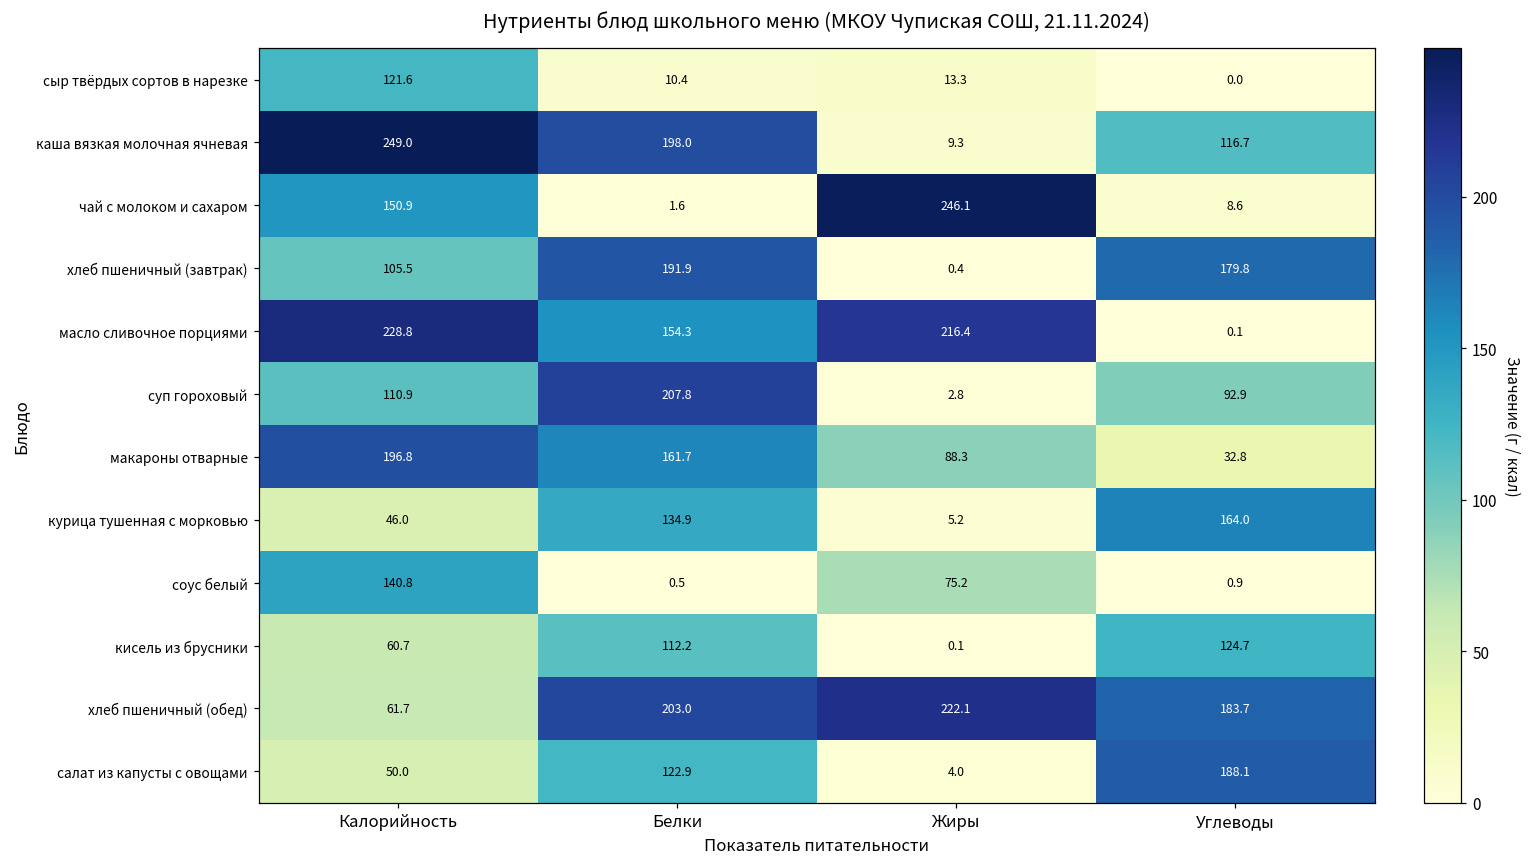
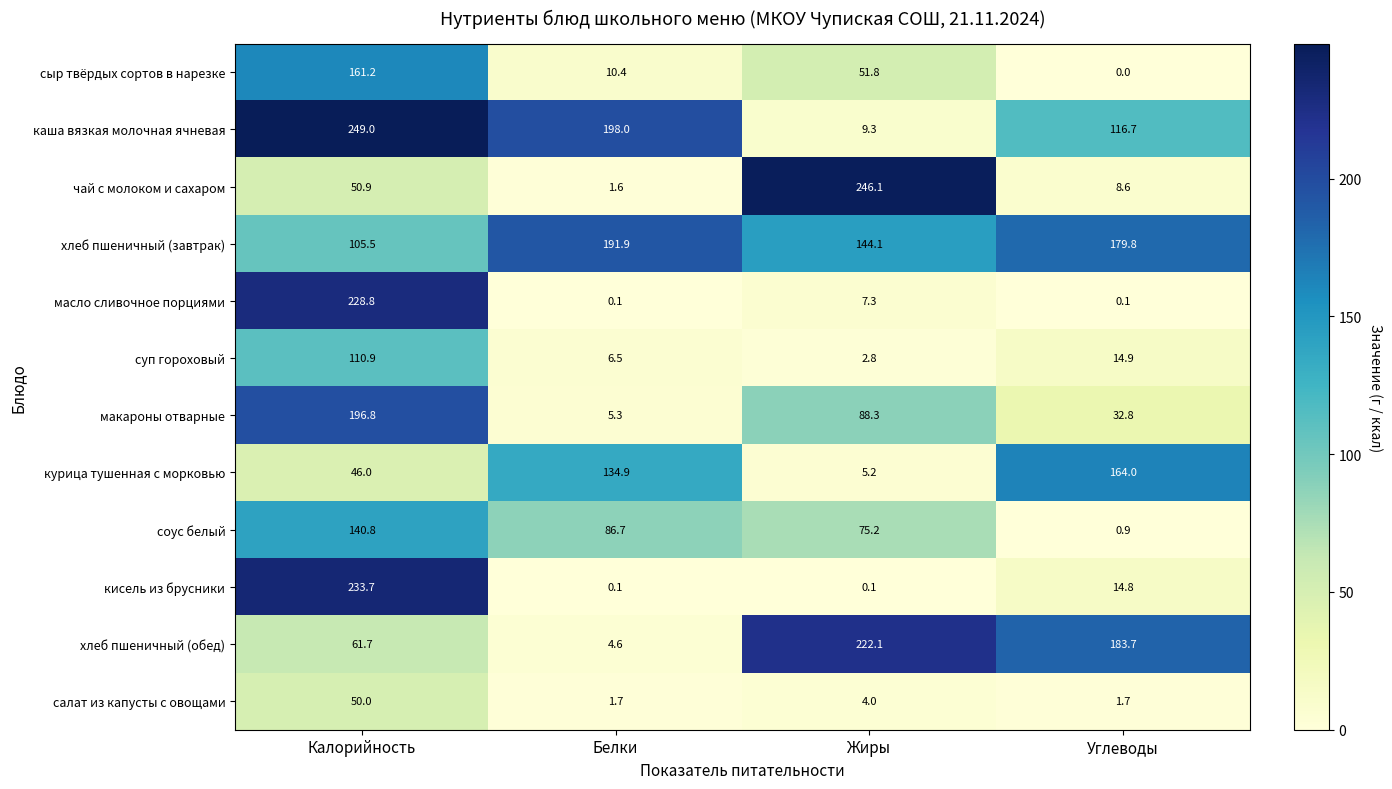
  {
    "сыр твёрдых сортов в нарезке": {
-     "Калорийность": 121.6,
+     "Калорийность": 161.2,
      "Белки": 10.4,
-     "Жиры": 13.3,
+     "Жиры": 51.8,
      "Углеводы": 0.0
    },
    "каша вязкая молочная ячневая": {
      "Калорийность": 249.0,
      "Белки": 198.0,
      "Жиры": 9.3,
      "Углеводы": 116.7
    },
    "чай с молоком и сахаром": {
-     "Калорийность": 150.9,
+     "Калорийность": 50.9,
      "Белки": 1.6,
      "Жиры": 246.1,
      "Углеводы": 8.6
    },
    "хлеб пшеничный (завтрак)": {
      "Калорийность": 105.5,
      "Белки": 191.9,
-     "Жиры": 0.4,
+     "Жиры": 144.1,
      "Углеводы": 179.8
    },
    "масло сливочное порциями": {
      "Калорийность": 228.8,
-     "Белки": 154.3,
-     "Жиры": 216.4,
+     "Белки": 0.1,
+     "Жиры": 7.3,
      "Углеводы": 0.1
    },
    "суп гороховый": {
      "Калорийность": 110.9,
-     "Белки": 207.8,
+     "Белки": 6.5,
      "Жиры": 2.8,
-     "Углеводы": 92.9
+     "Углеводы": 14.9
    },
    "макароны отварные": {
      "Калорийность": 196.8,
-     "Белки": 161.7,
+     "Белки": 5.3,
      "Жиры": 88.3,
      "Углеводы": 32.8
    },
    "курица тушенная с морковью": {
      "Калорийность": 46.0,
      "Белки": 134.9,
      "Жиры": 5.2,
      "Углеводы": 164.0
    },
    "соус белый": {
      "Калорийность": 140.8,
-     "Белки": 0.5,
+     "Белки": 86.7,
      "Жиры": 75.2,
      "Углеводы": 0.9
    },
    "кисель из брусники": {
-     "Калорийность": 60.7,
-     "Белки": 112.2,
+     "Калорийность": 233.7,
+     "Белки": 0.1,
      "Жиры": 0.1,
-     "Углеводы": 124.7
+     "Углеводы": 14.8
    },
    "хлеб пшеничный (обед)": {
      "Калорийность": 61.7,
-     "Белки": 203.0,
+     "Белки": 4.6,
      "Жиры": 222.1,
      "Углеводы": 183.7
    },
    "салат из капусты с овощами": {
      "Калорийность": 50.0,
-     "Белки": 122.9,
+     "Белки": 1.7,
      "Жиры": 4.0,
-     "Углеводы": 188.1
+     "Углеводы": 1.7
    }
  }
